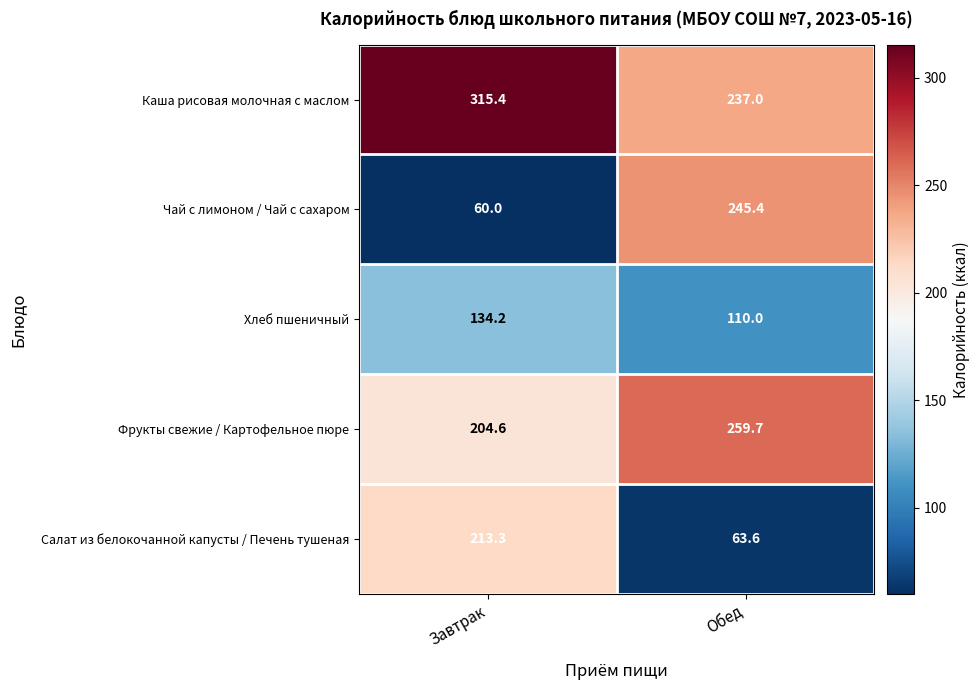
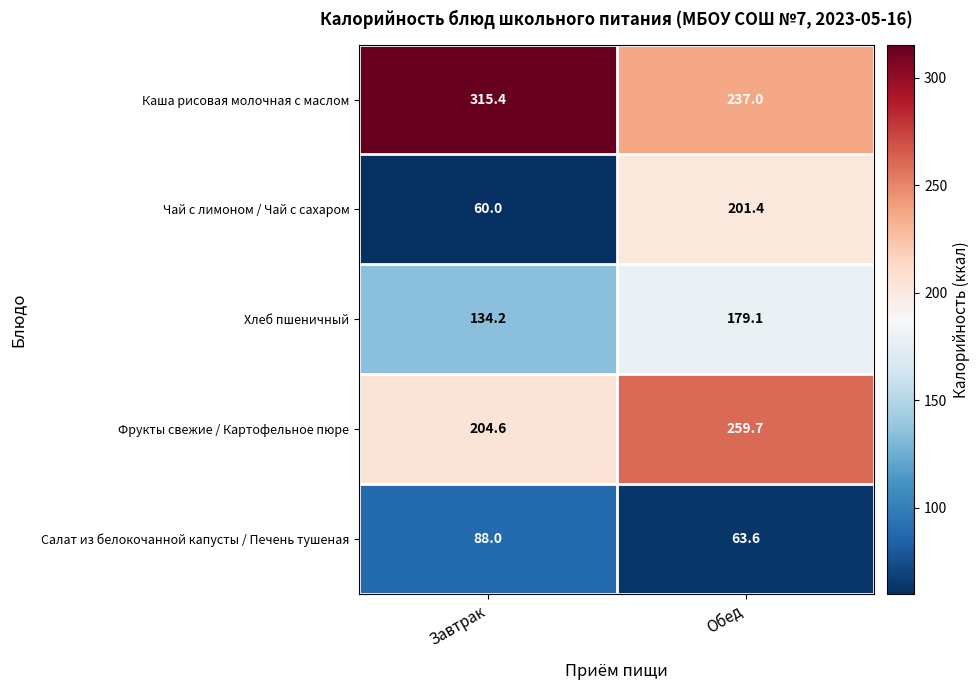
  {
    "Каша рисовая молочная с маслом": {
      "Завтрак": 315.4,
      "Обед": 237.0
    },
    "Чай с лимоном / Чай с сахаром": {
      "Завтрак": 60.0,
-     "Обед": 245.4
+     "Обед": 201.4
    },
    "Хлеб пшеничный": {
      "Завтрак": 134.2,
-     "Обед": 110.0
+     "Обед": 179.1
    },
    "Фрукты свежие / Картофельное пюре": {
      "Завтрак": 204.6,
      "Обед": 259.7
    },
    "Салат из белокочанной капусты / Печень тушеная": {
-     "Завтрак": 213.3,
+     "Завтрак": 88.0,
      "Обед": 63.6
    }
  }
